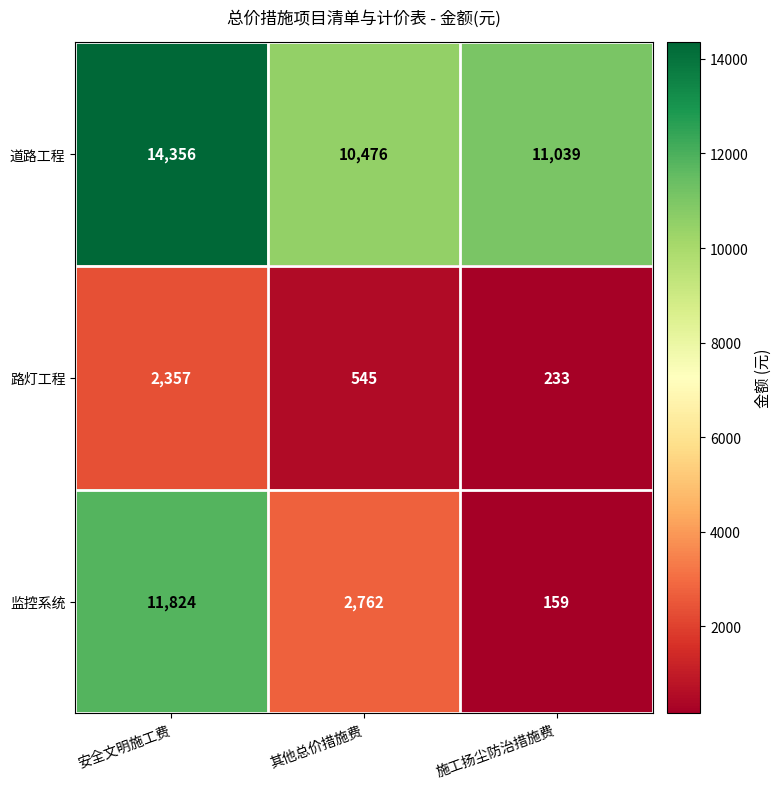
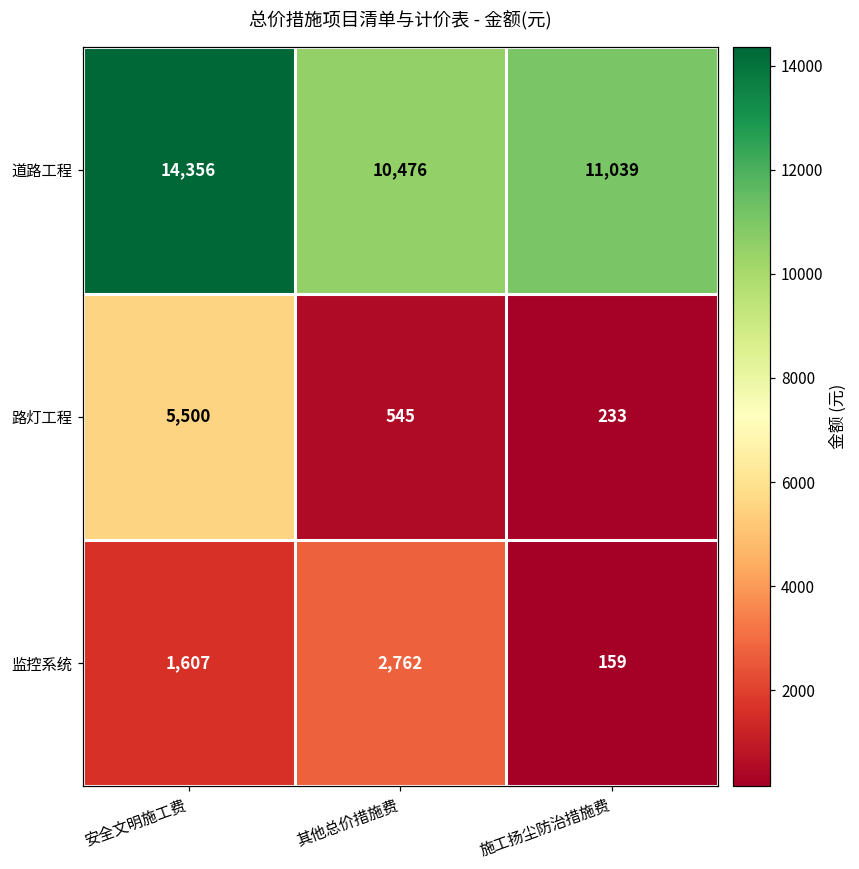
  {
    "道路工程": {
      "安全文明施工费": "14,356",
      "其他总价措施费": "10,476",
      "施工扬尘防治措施费": "11,039"
    },
    "路灯工程": {
-     "安全文明施工费": "2,357",
+     "安全文明施工费": "5,500",
      "其他总价措施费": "545",
      "施工扬尘防治措施费": "233"
    },
    "监控系统": {
-     "安全文明施工费": "11,824",
+     "安全文明施工费": "1,607",
      "其他总价措施费": "2,762",
      "施工扬尘防治措施费": "159"
    }
  }
